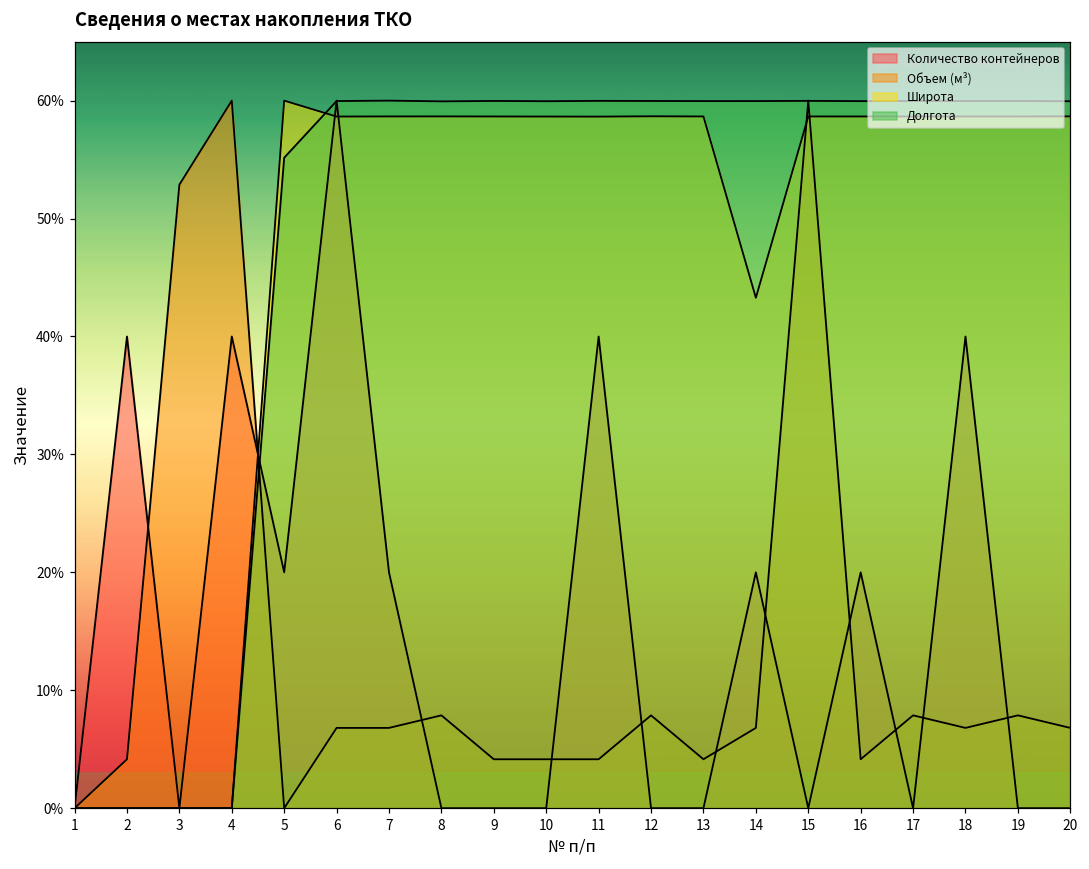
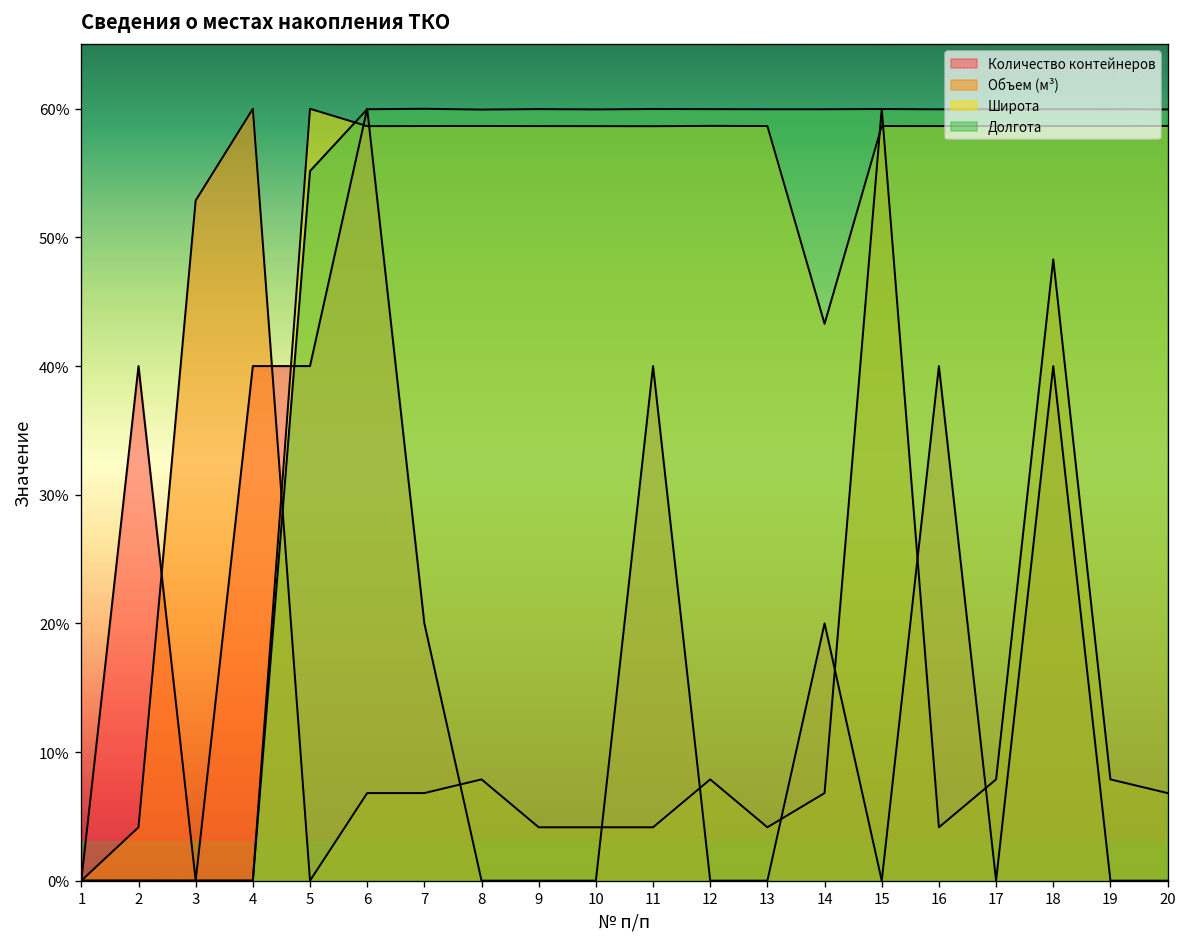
  {
    "Количество контейнеров": {
      "2": "40.0%",
      "4": "40.0%",
-     "5": "20.0%",
+     "5": "40.0%",
      "7": "20.0%",
      "8": "0.0%",
      "9": "0.0%",
      "10": "0.0%",
      "11": "40.0%",
      "12": "0.0%",
      "13": "0.0%",
      "14": "20.0%",
      "15": "0.0%",
-     "16": "20.0%",
+     "16": "40.0%",
      "17": "0.0%",
      "18": "40.0%",
      "19": "0.0%",
      "20": "0.0%"
    },
    "Объем (м³)": {
      "2": "4.1%",
      "3": "52.9%",
      "4": "60.0%",
      "5": "0.0%",
      "6": "6.8%",
      "7": "6.8%",
      "8": "7.9%",
      "9": "4.1%",
      "10": "4.1%",
      "11": "4.1%",
      "12": "7.9%",
      "13": "4.1%",
      "14": "6.8%",
      "16": "4.1%",
      "17": "7.9%",
-     "18": "6.8%",
+     "18": "48.3%",
      "19": "7.9%",
      "20": "6.8%"
    },
    "Широта": {
      "5": "60.0%",
      "6": "58.7%",
      "7": "58.7%",
      "8": "58.7%",
      "9": "58.7%",
      "10": "58.7%",
      "11": "58.6%",
      "12": "58.7%",
      "13": "58.7%",
      "14": "43.3%",
      "15": "58.7%",
      "16": "58.7%",
      "20": "58.7%"
    },
    "Долгота": {
      "5": "55.2%",
      "7": "60.0%",
      "8": "59.9%",
      "9": "60.0%",
      "10": "60.0%",
      "11": "60.0%",
      "12": "60.0%",
      "13": "60.0%",
      "14": "60.0%",
      "16": "60.0%",
      "20": "59.9%"
    }
  }
